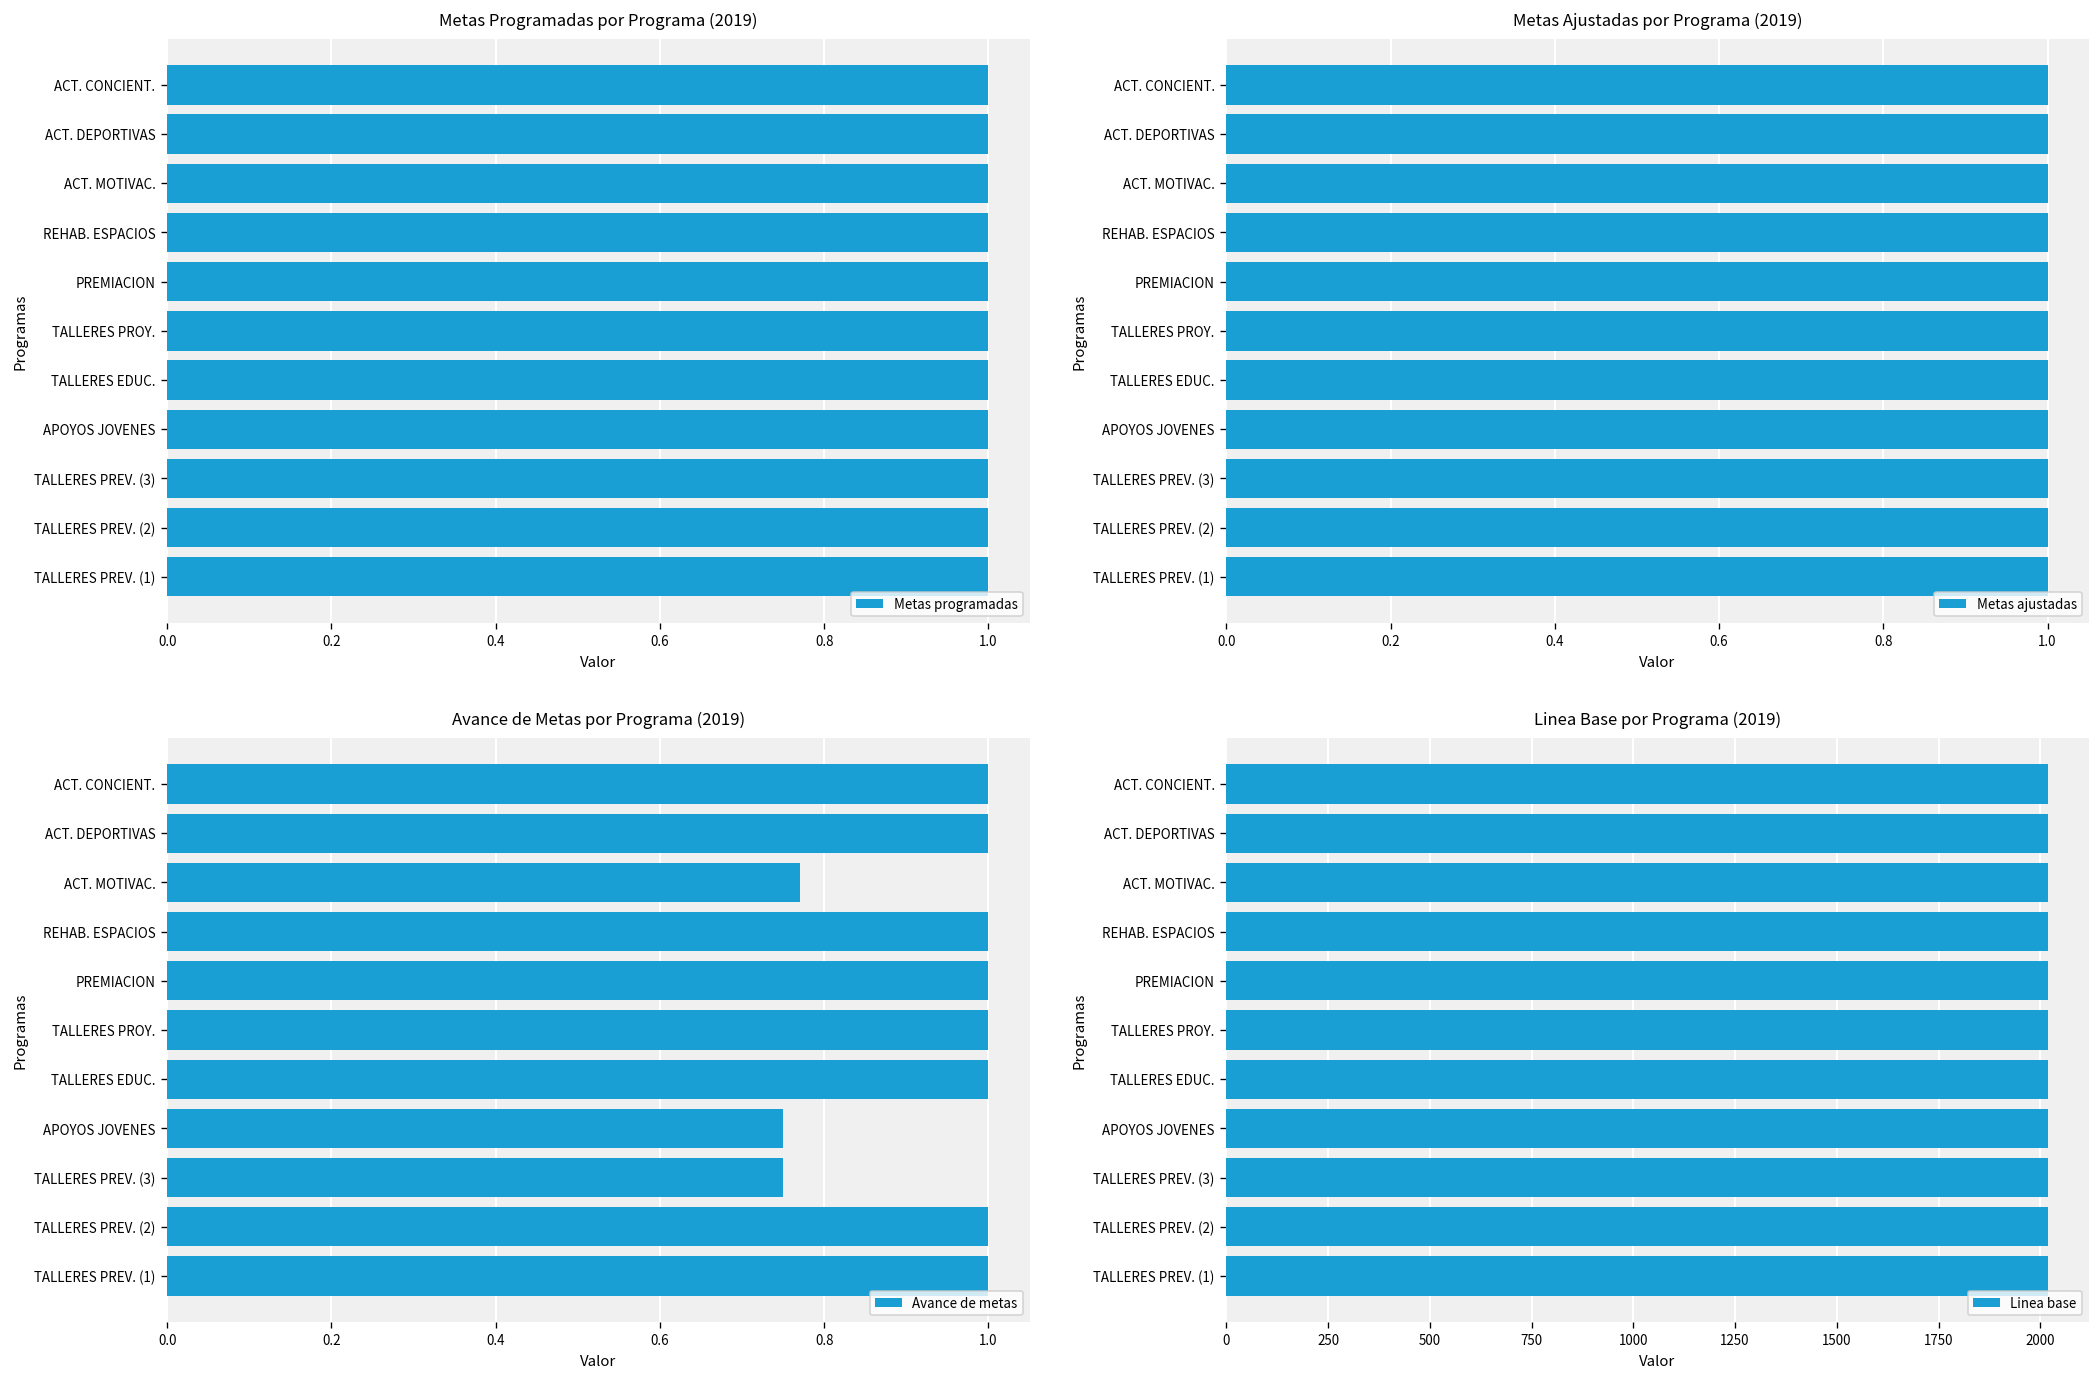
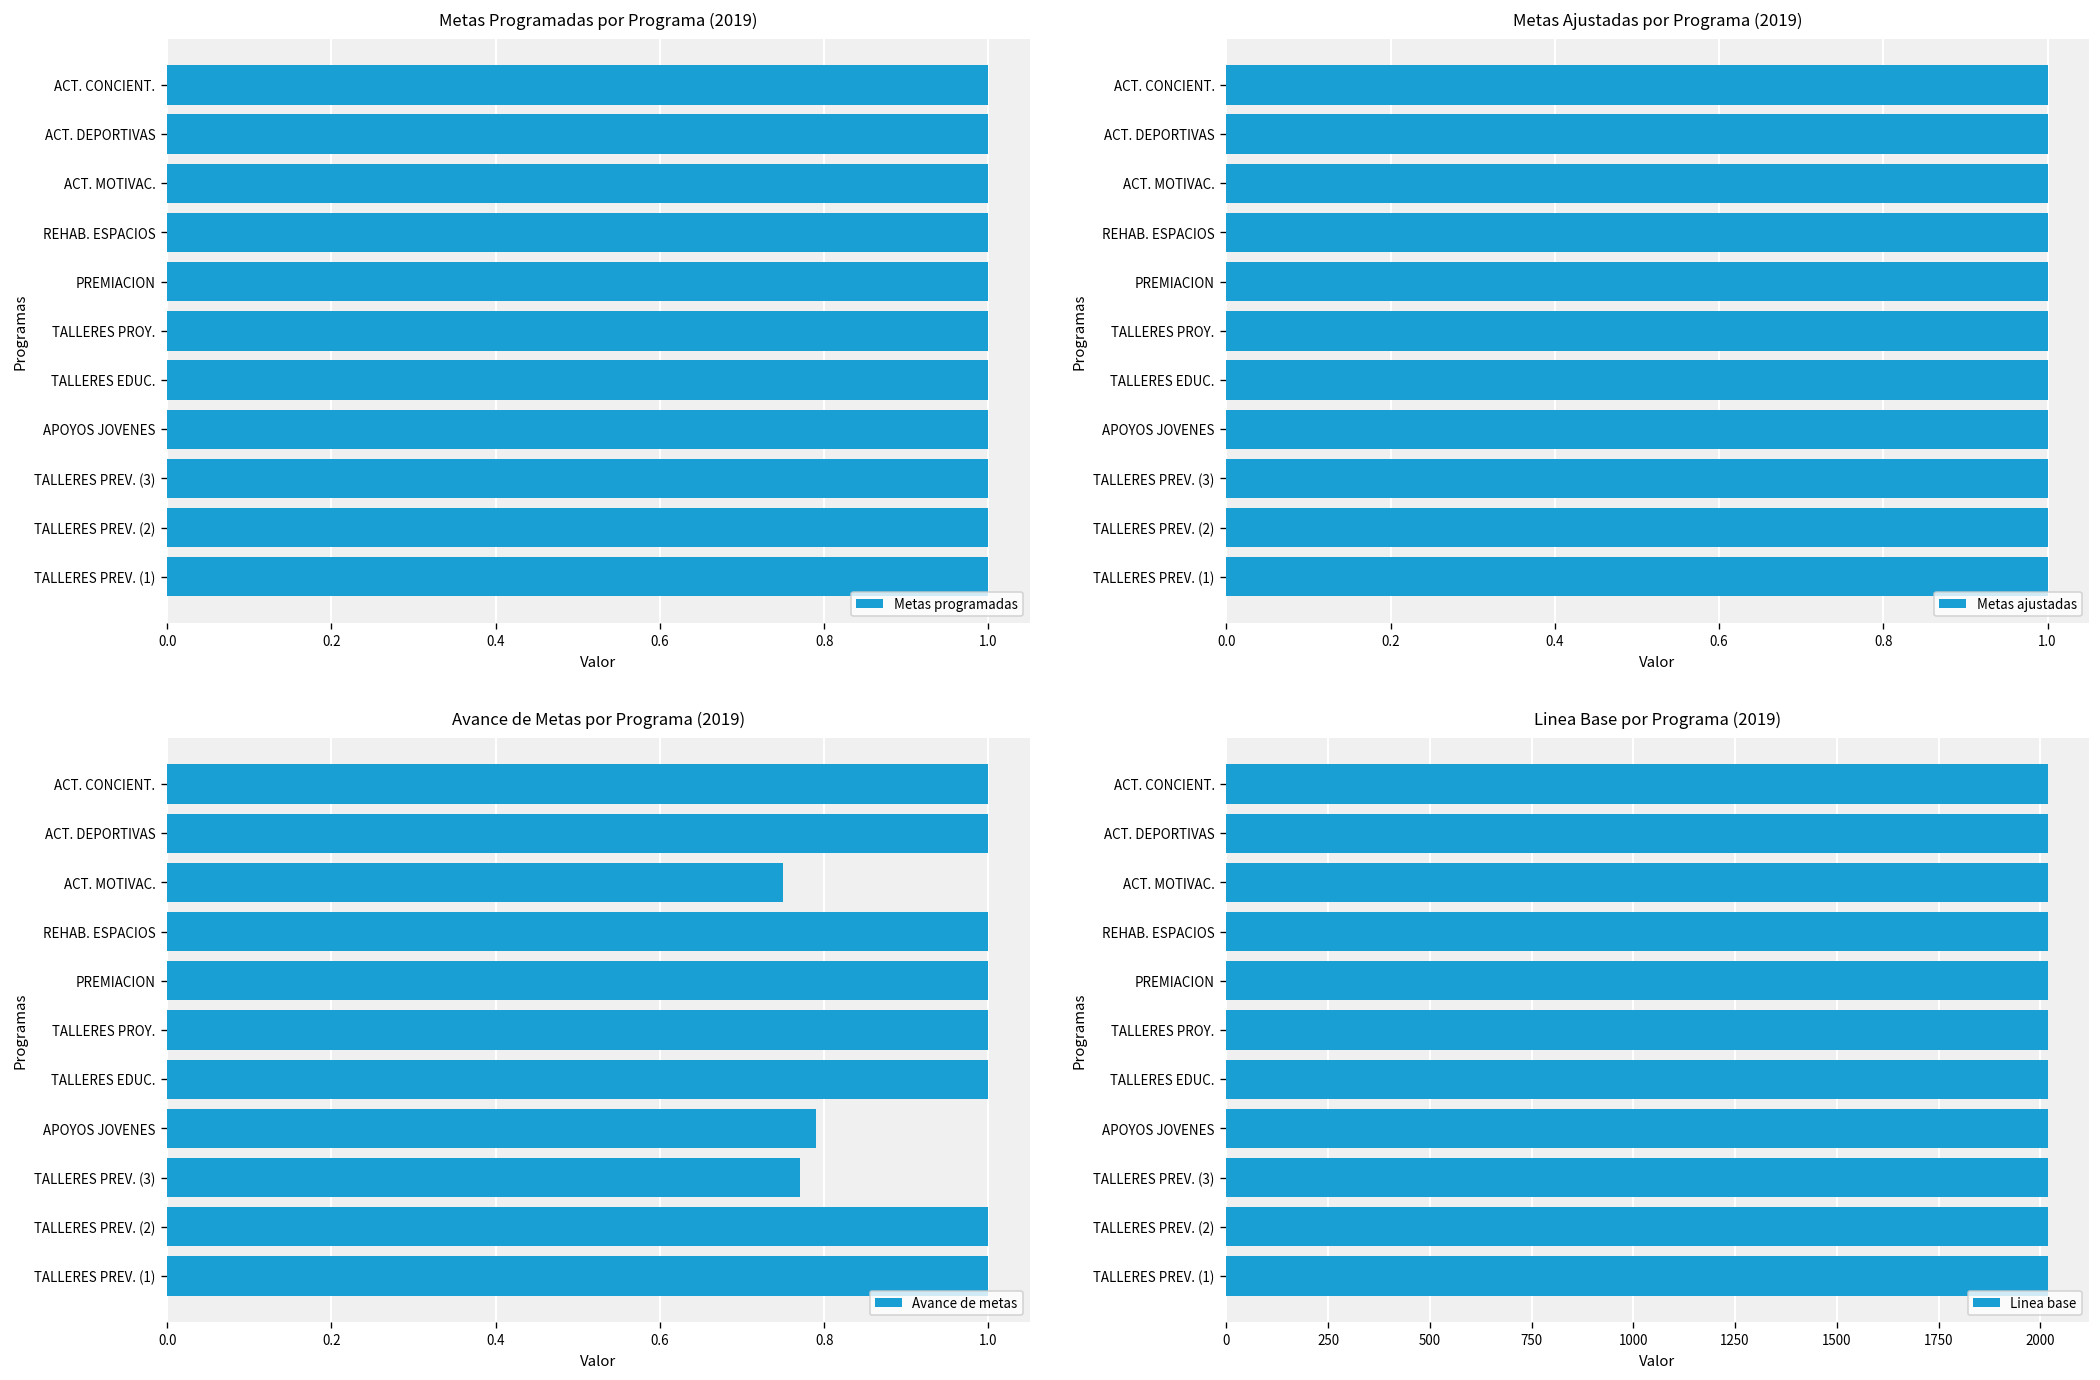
  {
    "Metas Programadas por Programa (2019)": {
      "ACT. CONCIENT.": 1.00,
      "ACT. DEPORTIVAS": 1.00,
      "ACT. MOTIVAC.": 1.00,
      "REHAB. ESPACIOS": 1.00,
      "PREMIACION": 1.00,
      "TALLERES PROY.": 1.00,
      "TALLERES EDUC.": 1.00,
      "APOYOS JOVENES": 1.00,
      "TALLERES PREV. (3)": 1.00,
      "TALLERES PREV. (2)": 1.00,
      "TALLERES PREV. (1)": 1.00
    },
    "Metas Ajustadas por Programa (2019)": {
      "ACT. CONCIENT.": 1.00,
      "ACT. DEPORTIVAS": 1.00,
      "ACT. MOTIVAC.": 1.00,
      "REHAB. ESPACIOS": 1.00,
      "PREMIACION": 1.00,
      "TALLERES PROY.": 1.00,
      "TALLERES EDUC.": 1.00,
      "APOYOS JOVENES": 1.00,
      "TALLERES PREV. (3)": 1.00,
      "TALLERES PREV. (2)": 1.00,
      "TALLERES PREV. (1)": 1.00
    },
    "Avance de Metas por Programa (2019)": {
      "ACT. CONCIENT.": 1.00,
      "ACT. DEPORTIVAS": 1.00,
-     "ACT. MOTIVAC.": 0.77,
+     "ACT. MOTIVAC.": 0.75,
      "REHAB. ESPACIOS": 1.00,
      "PREMIACION": 1.00,
      "TALLERES PROY.": 1.00,
      "TALLERES EDUC.": 1.00,
-     "APOYOS JOVENES": 0.75,
-     "TALLERES PREV. (3)": 0.75,
+     "APOYOS JOVENES": 0.79,
+     "TALLERES PREV. (3)": 0.77,
      "TALLERES PREV. (2)": 1.00,
      "TALLERES PREV. (1)": 1.00
    },
    "Linea Base por Programa (2019)": {
      "ACT. CONCIENT.": 2020,
      "ACT. DEPORTIVAS": 2020,
      "ACT. MOTIVAC.": 2020,
      "REHAB. ESPACIOS": 2020,
      "PREMIACION": 2020,
      "TALLERES PROY.": 2020,
      "TALLERES EDUC.": 2020,
      "APOYOS JOVENES": 2020,
      "TALLERES PREV. (3)": 2020,
      "TALLERES PREV. (2)": 2020,
      "TALLERES PREV. (1)": 2020
    }
  }
